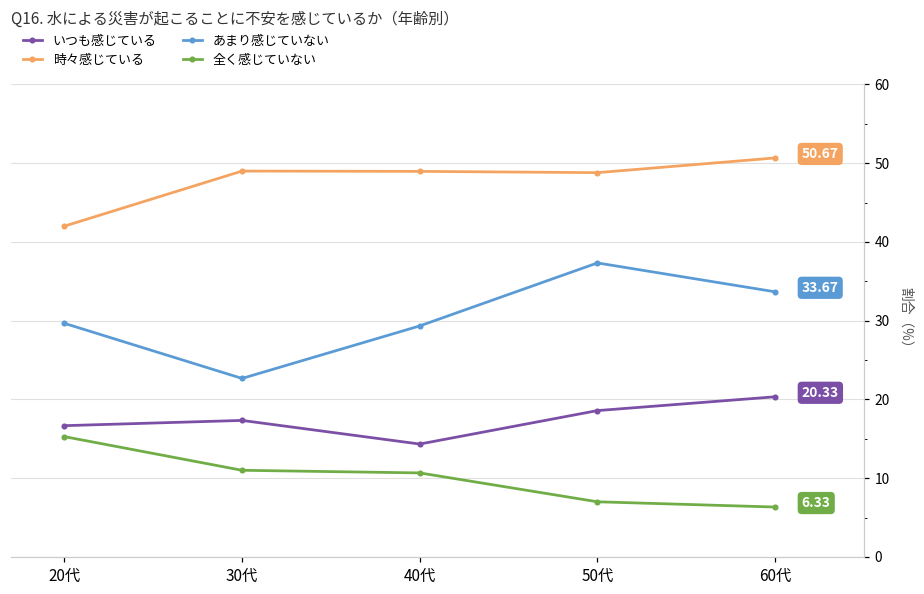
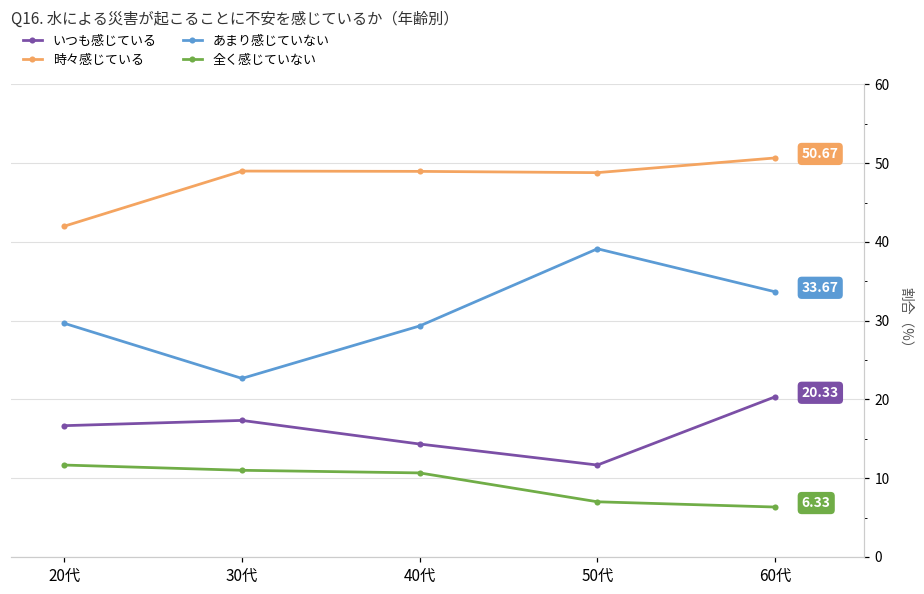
  {
    "いつも感じている": {
      "20代": 17,
      "30代": 17,
      "40代": 14,
-     "50代": 19
+     "50代": 12
    },
    "時々感じている": {
      "20代": 42,
      "30代": 49,
      "40代": 49,
      "50代": 49
    },
    "あまり感じていない": {
      "20代": 30,
      "30代": 23,
      "40代": 29,
-     "50代": 37
+     "50代": 39
    },
    "全く感じていない": {
-     "20代": 15,
+     "20代": 12,
      "30代": 11,
      "40代": 11,
      "50代": 7
    }
  }
